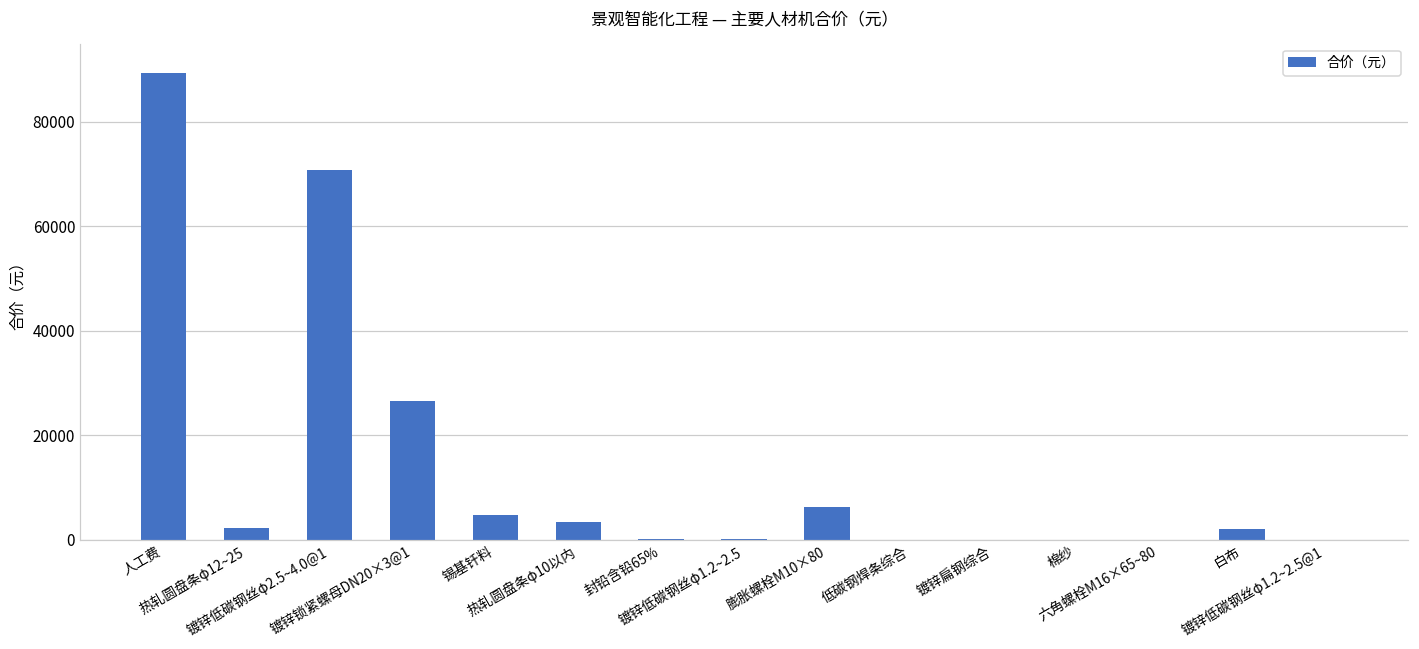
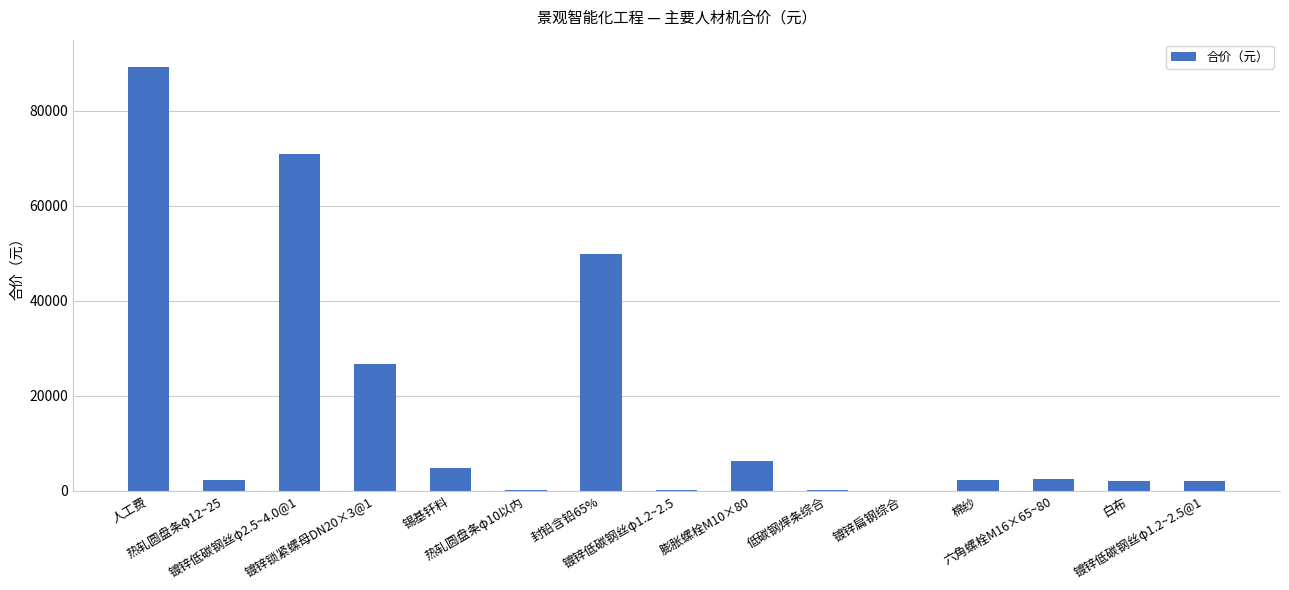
  {
    "人工费": 89000,
    "热轧圆盘条φ12~25": 2000,
    "镀锌低碳钢丝φ2.5~4.0@1": 71000,
    "镀锌锁紧螺母DN20×3@1": 27000,
    "锡基钎料": 5000,
-   "热轧圆盘条φ10以内": 3000,
-   "封铅含铅65%": 0,
+   "热轧圆盘条φ10以内": 0,
+   "封铅含铅65%": 50000,
    "膨胀螺栓M10×80": 6000,
-   "棉纱": 0,
-   "六角螺栓M16×65~80": 0,
+   "棉纱": 2000,
+   "六角螺栓M16×65~80": 3000,
    "白布": 2000,
-   "镀锌低碳钢丝φ1.2~2.5@1": 0
+   "镀锌低碳钢丝φ1.2~2.5@1": 2000
  }
